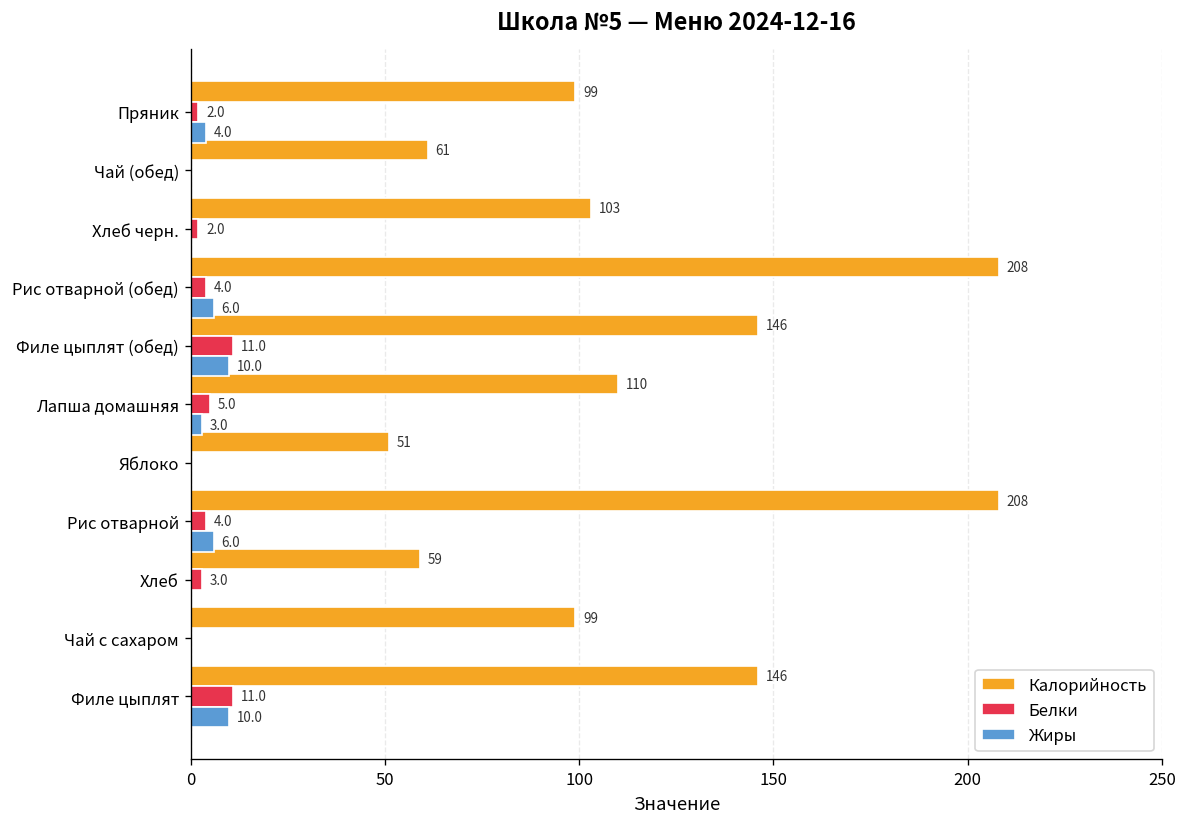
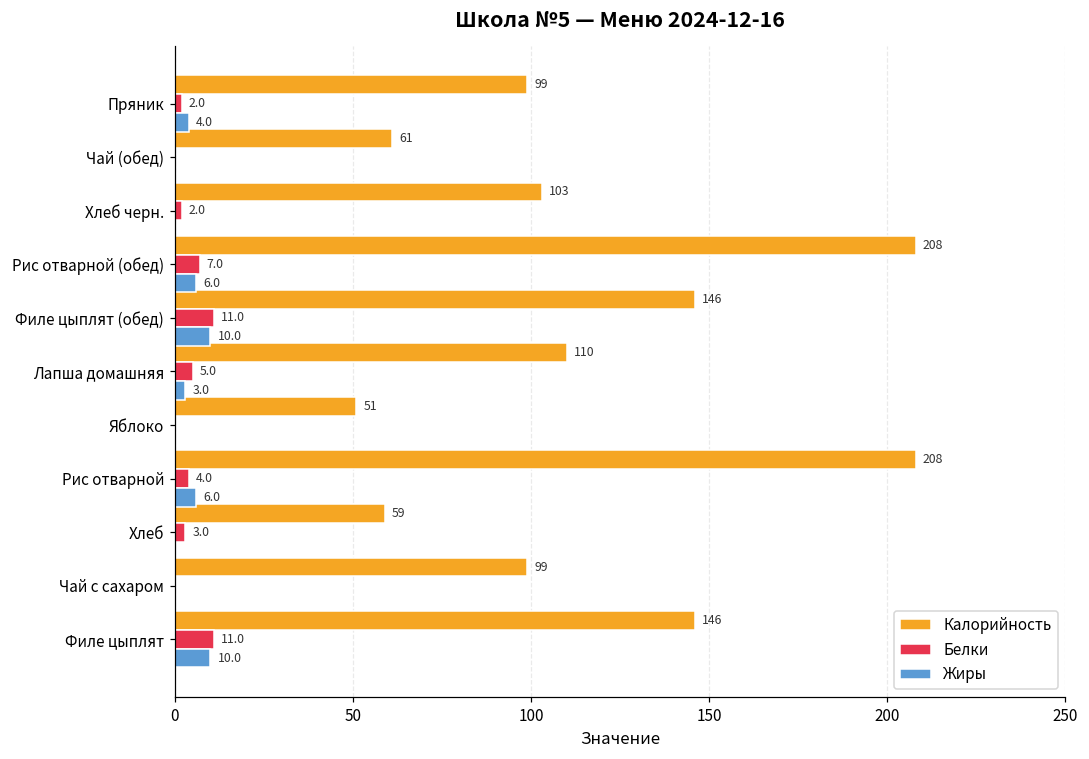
  {
    "Калорийность": {
      "Пряник": 99,
      "Чай (обед)": 61,
      "Хлеб черн.": 103,
      "Рис отварной (обед)": 208,
      "Филе цыплят (обед)": 146,
      "Лапша домашняя": 110,
      "Яблоко": 51,
      "Рис отварной": 208,
      "Хлеб": 59,
      "Чай с сахаром": 99,
      "Филе цыплят": 146
    },
    "Белки": {
      "Пряник": 2.0,
      "Хлеб черн.": 2.0,
-     "Рис отварной (обед)": 4.0,
+     "Рис отварной (обед)": 7.0,
      "Филе цыплят (обед)": 11.0,
      "Лапша домашняя": 5.0,
      "Рис отварной": 4.0,
      "Хлеб": 3.0,
      "Филе цыплят": 11.0
    },
    "Жиры": {
      "Пряник": 4.0,
      "Рис отварной (обед)": 6.0,
      "Филе цыплят (обед)": 10.0,
      "Лапша домашняя": 3.0,
      "Рис отварной": 6.0,
      "Филе цыплят": 10.0
    }
  }
